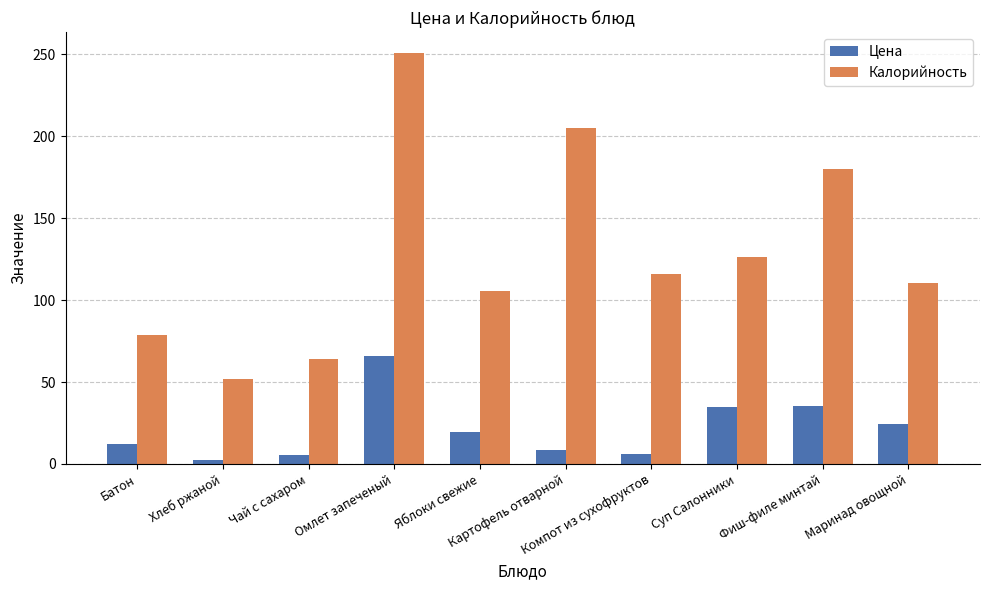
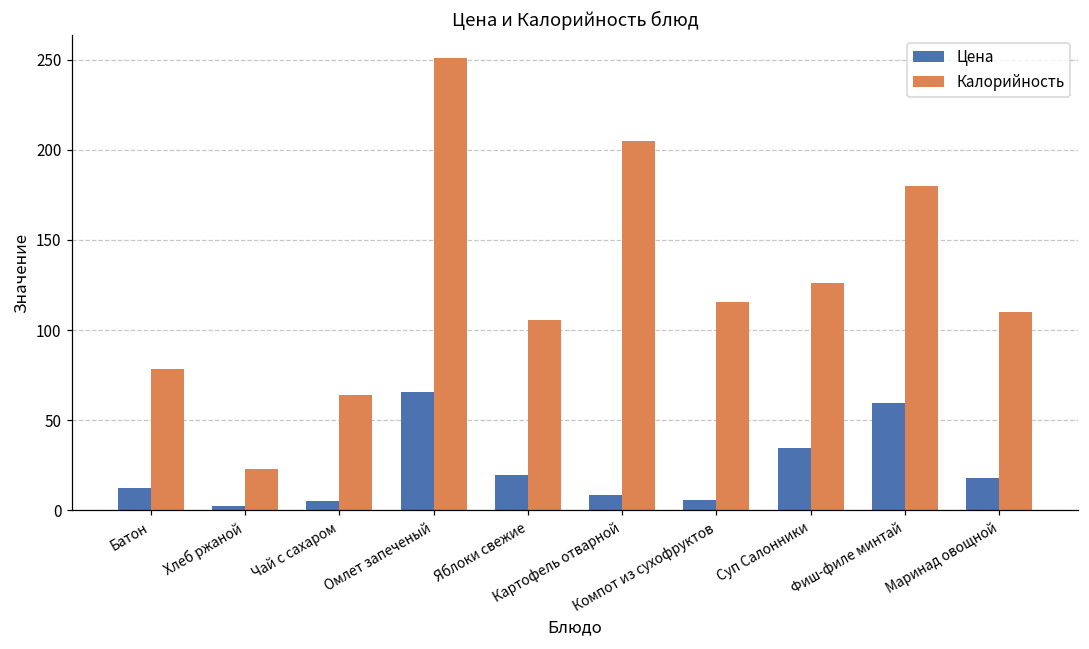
  {
    "Цена": {
      "Батон": 12,
      "Хлеб ржаной": 2,
      "Чай с сахаром": 5,
      "Омлет запеченый": 66,
      "Яблоки свежие": 20,
      "Картофель отварной": 9,
      "Компот из сухофруктов": 6,
      "Суп Салонники": 34,
-     "Фиш-филе минтай": 35,
-     "Маринад овощной": 25
+     "Фиш-филе минтай": 60,
+     "Маринад овощной": 18
    },
    "Калорийность": {
      "Батон": 79,
-     "Хлеб ржаной": 52,
+     "Хлеб ржаной": 23,
      "Чай с сахаром": 64,
      "Омлет запеченый": 251,
      "Яблоки свежие": 106,
      "Картофель отварной": 205,
      "Компот из сухофруктов": 116,
      "Суп Салонники": 126,
      "Фиш-филе минтай": 180,
      "Маринад овощной": 110
    }
  }
